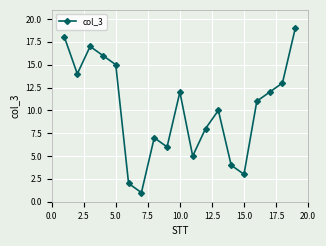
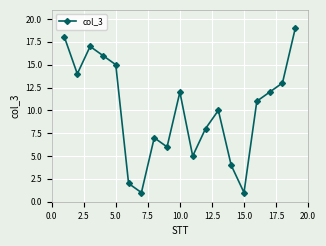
  {
    "5.0": 15,
    "10.0": 12,
-   "15.0": 3
+   "15.0": 1
  }
